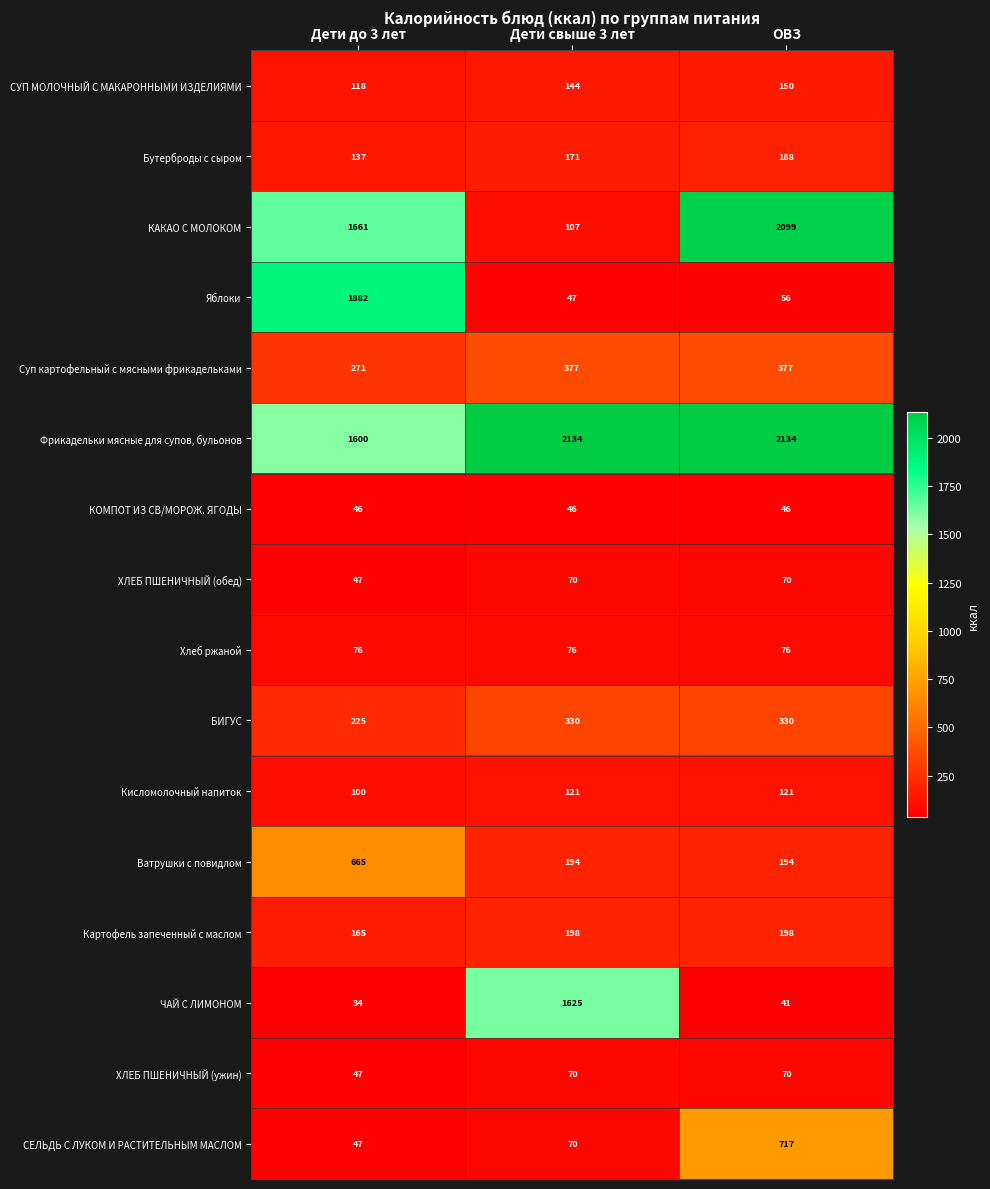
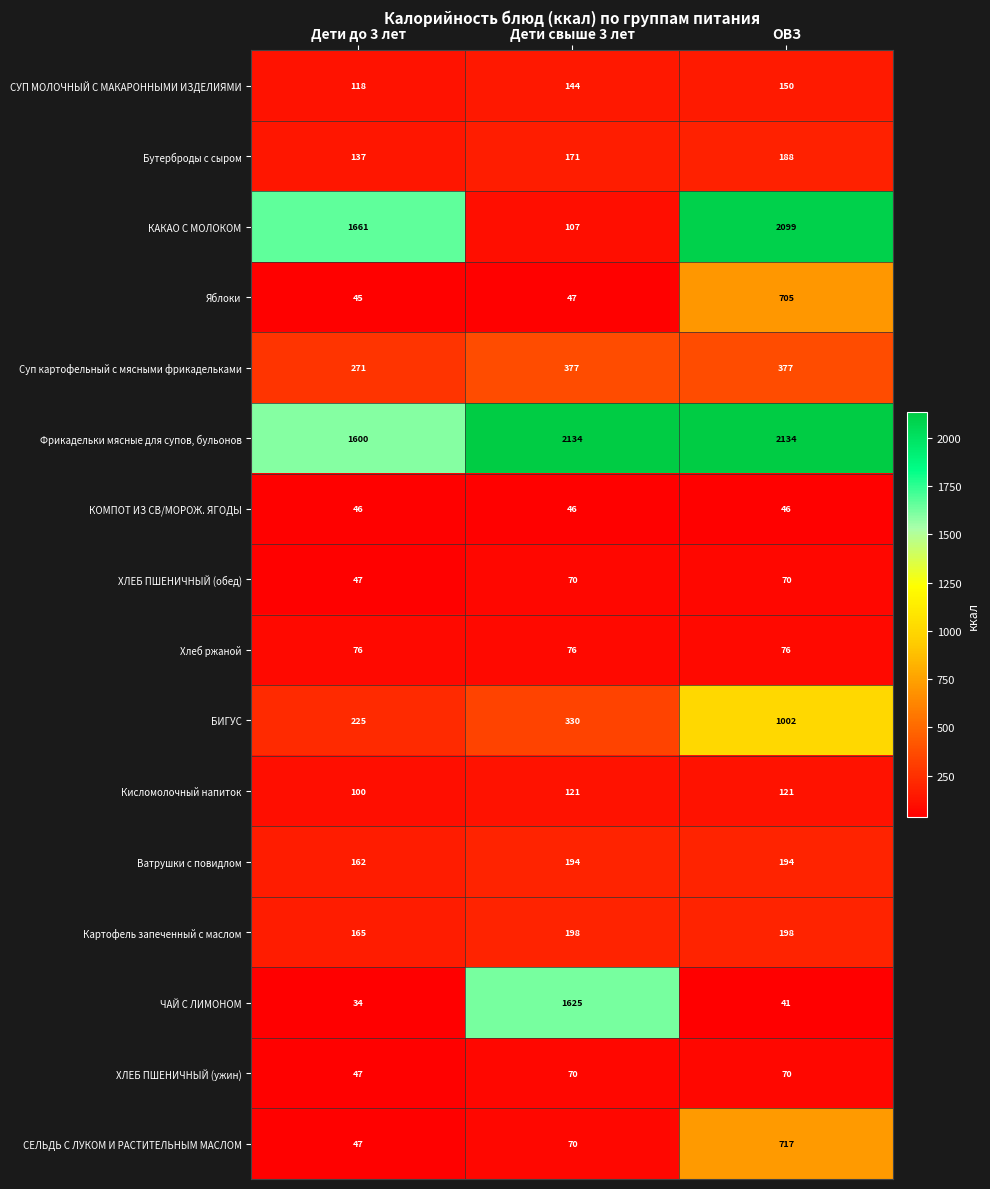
  {
    "СУП МОЛОЧНЫЙ С МАКАРОННЫМИ ИЗДЕЛИЯМИ": {
      "Дети до 3 лет": 118,
      "Дети свыше 3 лет": 144,
      "ОВЗ": 150
    },
    "Бутерброды с сыром": {
      "Дети до 3 лет": 137,
      "Дети свыше 3 лет": 171,
      "ОВЗ": 188
    },
    "КАКАО С МОЛОКОМ": {
      "Дети до 3 лет": 1661,
      "Дети свыше 3 лет": 107,
      "ОВЗ": 2099
    },
    "Яблоки": {
-     "Дети до 3 лет": 1882,
+     "Дети до 3 лет": 45,
      "Дети свыше 3 лет": 47,
-     "ОВЗ": 56
+     "ОВЗ": 705
    },
    "Суп картофельный с мясными фрикадельками": {
      "Дети до 3 лет": 271,
      "Дети свыше 3 лет": 377,
      "ОВЗ": 377
    },
    "Фрикадельки мясные для супов, бульонов": {
      "Дети до 3 лет": 1600,
      "Дети свыше 3 лет": 2134,
      "ОВЗ": 2134
    },
    "КОМПОТ ИЗ СВ/МОРОЖ. ЯГОДЫ": {
      "Дети до 3 лет": 46,
      "Дети свыше 3 лет": 46,
      "ОВЗ": 46
    },
    "ХЛЕБ ПШЕНИЧНЫЙ (обед)": {
      "Дети до 3 лет": 47,
      "Дети свыше 3 лет": 70,
      "ОВЗ": 70
    },
    "Хлеб ржаной": {
      "Дети до 3 лет": 76,
      "Дети свыше 3 лет": 76,
      "ОВЗ": 76
    },
    "БИГУС": {
      "Дети до 3 лет": 225,
      "Дети свыше 3 лет": 330,
-     "ОВЗ": 330
+     "ОВЗ": 1002
    },
    "Кисломолочный напиток": {
      "Дети до 3 лет": 100,
      "Дети свыше 3 лет": 121,
      "ОВЗ": 121
    },
    "Ватрушки с повидлом": {
-     "Дети до 3 лет": 665,
+     "Дети до 3 лет": 162,
      "Дети свыше 3 лет": 194,
      "ОВЗ": 194
    },
    "Картофель запеченный с маслом": {
      "Дети до 3 лет": 165,
      "Дети свыше 3 лет": 198,
      "ОВЗ": 198
    },
    "ЧАЙ С ЛИМОНОМ": {
      "Дети до 3 лет": 34,
      "Дети свыше 3 лет": 1625,
      "ОВЗ": 41
    },
    "ХЛЕБ ПШЕНИЧНЫЙ (ужин)": {
      "Дети до 3 лет": 47,
      "Дети свыше 3 лет": 70,
      "ОВЗ": 70
    },
    "СЕЛЬДЬ С ЛУКОМ И РАСТИТЕЛЬНЫМ МАСЛОМ": {
      "Дети до 3 лет": 47,
      "Дети свыше 3 лет": 70,
      "ОВЗ": 717
    }
  }
